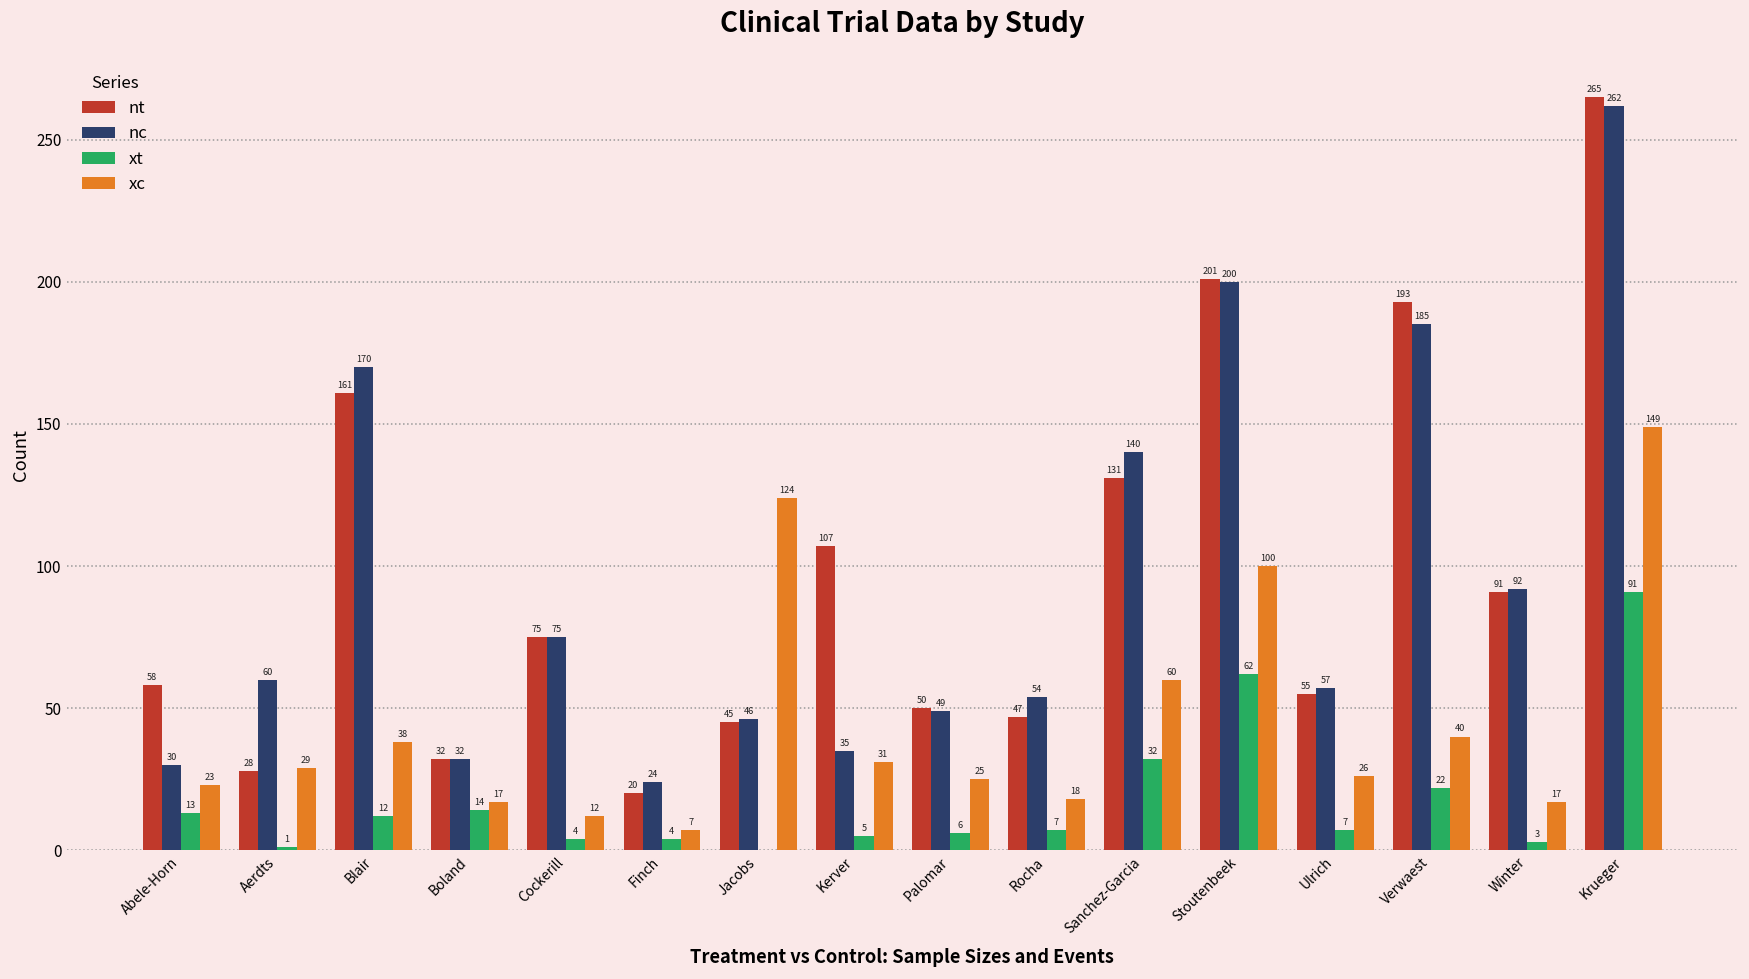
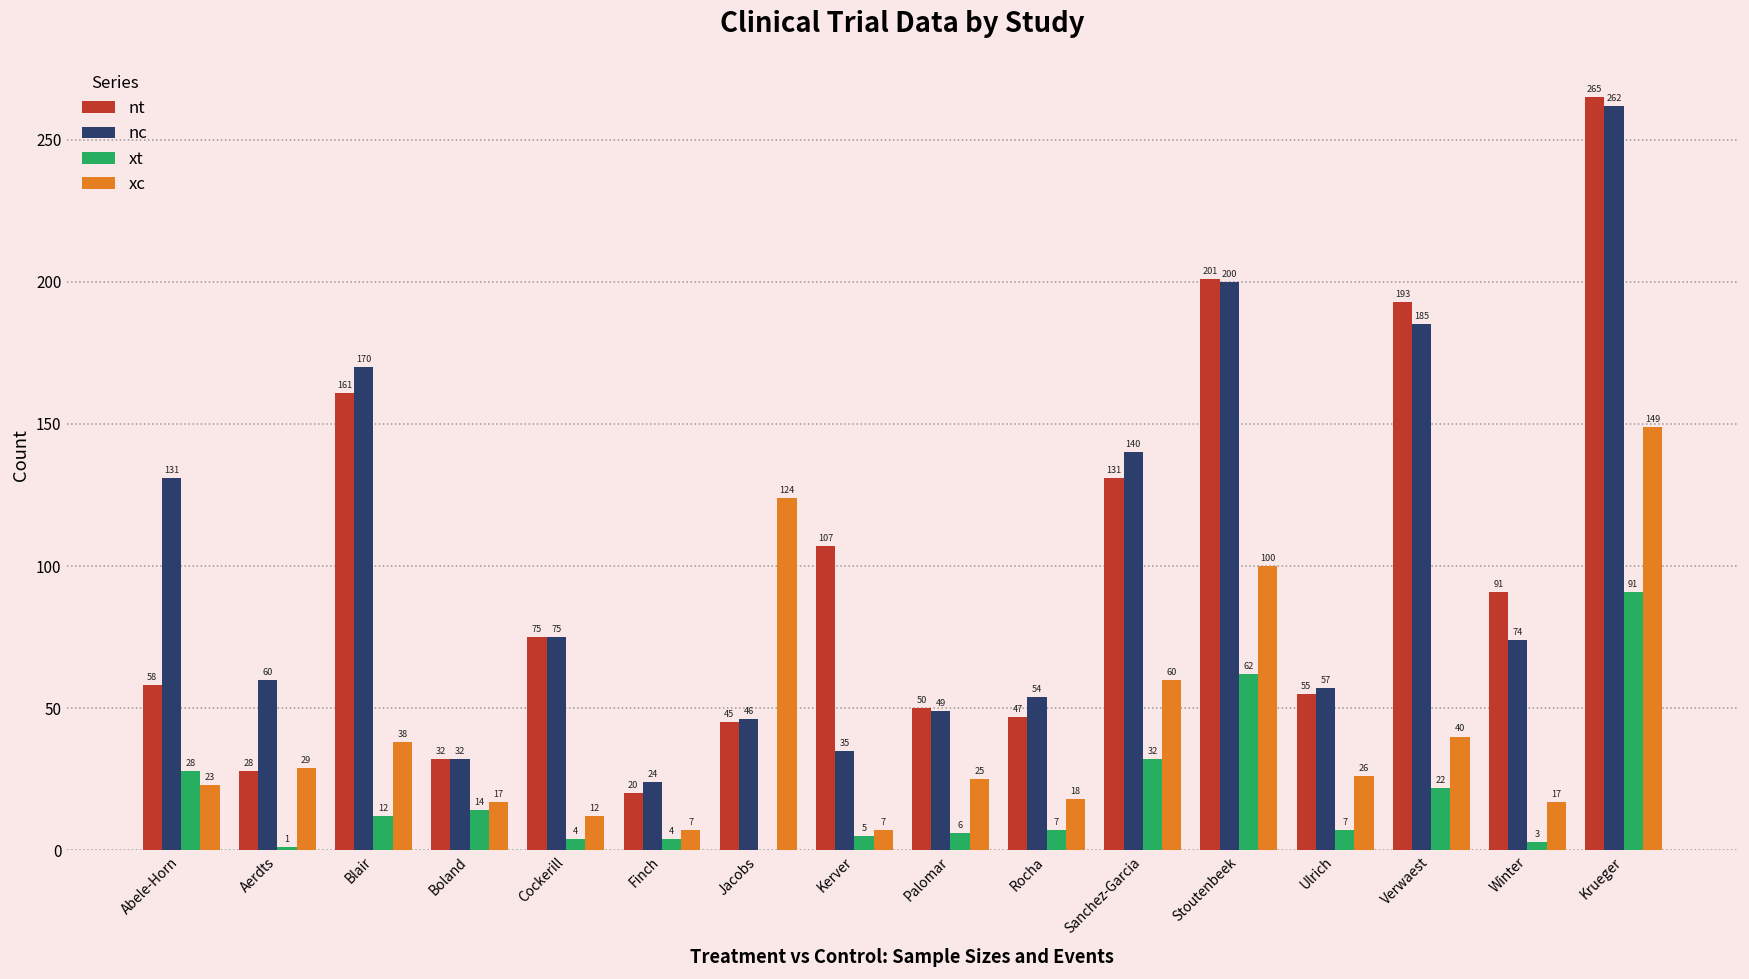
  {
    "nt": {
      "Abele-Horn": 58,
      "Aerdts": 28,
      "Blair": 161,
      "Boland": 32,
      "Cockerill": 75,
      "Finch": 20,
      "Jacobs": 45,
      "Kerver": 107,
      "Palomar": 50,
      "Rocha": 47,
      "Sanchez-Garcia": 131,
      "Stoutenbeek": 201,
      "Ulrich": 55,
      "Verwaest": 193,
      "Winter": 91,
      "Krueger": 265
    },
    "nc": {
-     "Abele-Horn": 30,
+     "Abele-Horn": 131,
      "Aerdts": 60,
      "Blair": 170,
      "Boland": 32,
      "Cockerill": 75,
      "Finch": 24,
      "Jacobs": 46,
      "Kerver": 35,
      "Palomar": 49,
      "Rocha": 54,
      "Sanchez-Garcia": 140,
      "Stoutenbeek": 200,
      "Ulrich": 57,
      "Verwaest": 185,
-     "Winter": 92,
+     "Winter": 74,
      "Krueger": 262
    },
    "xt": {
-     "Abele-Horn": 13,
+     "Abele-Horn": 28,
      "Aerdts": 1,
      "Blair": 12,
      "Boland": 14,
      "Cockerill": 4,
      "Finch": 4,
      "Kerver": 5,
      "Palomar": 6,
      "Rocha": 7,
      "Sanchez-Garcia": 32,
      "Stoutenbeek": 62,
      "Ulrich": 7,
      "Verwaest": 22,
      "Winter": 3,
      "Krueger": 91
    },
    "xc": {
      "Abele-Horn": 23,
      "Aerdts": 29,
      "Blair": 38,
      "Boland": 17,
      "Cockerill": 12,
      "Finch": 7,
      "Jacobs": 124,
-     "Kerver": 31,
+     "Kerver": 7,
      "Palomar": 25,
      "Rocha": 18,
      "Sanchez-Garcia": 60,
      "Stoutenbeek": 100,
      "Ulrich": 26,
      "Verwaest": 40,
      "Winter": 17,
      "Krueger": 149
    }
  }
